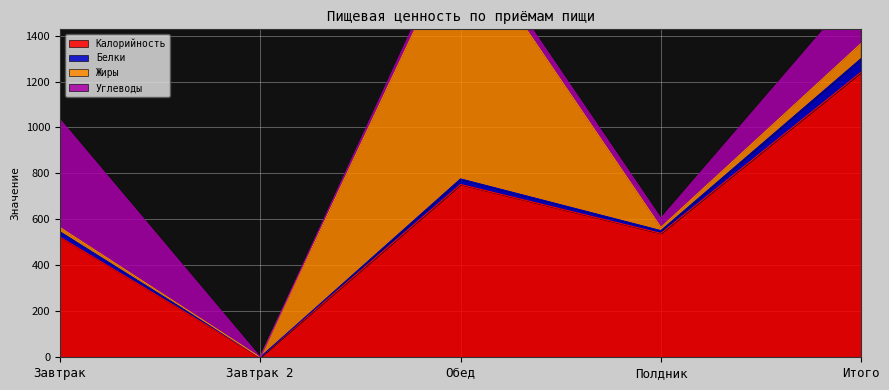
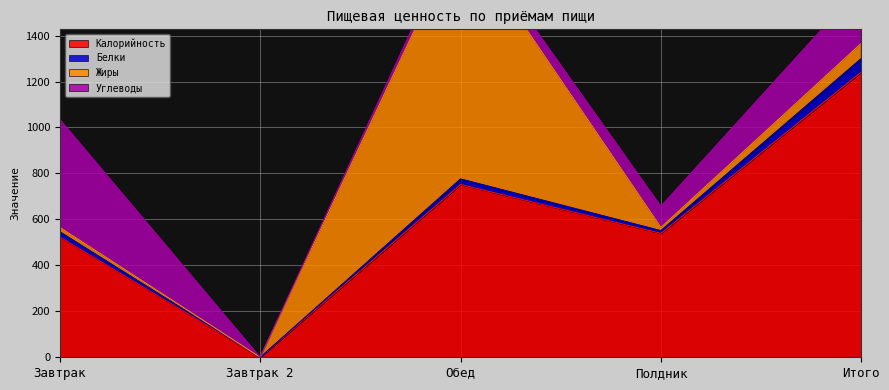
  {
    "Калорийность": {
      "Завтрак": 520,
      "Обед": 750,
      "Полдник": 540,
      "Итого": 1240
    },
    "Белки": {
      "Завтрак": 20,
      "Обед": 20,
      "Полдник": 10,
      "Итого": 60
    },
    "Жиры": {
      "Завтрак": 20,
      "Полдник": 10,
      "Итого": 70
    },
    "Углеводы": {
      "Завтрак": 470,
-     "Полдник": 40
+     "Полдник": 90
    }
  }
